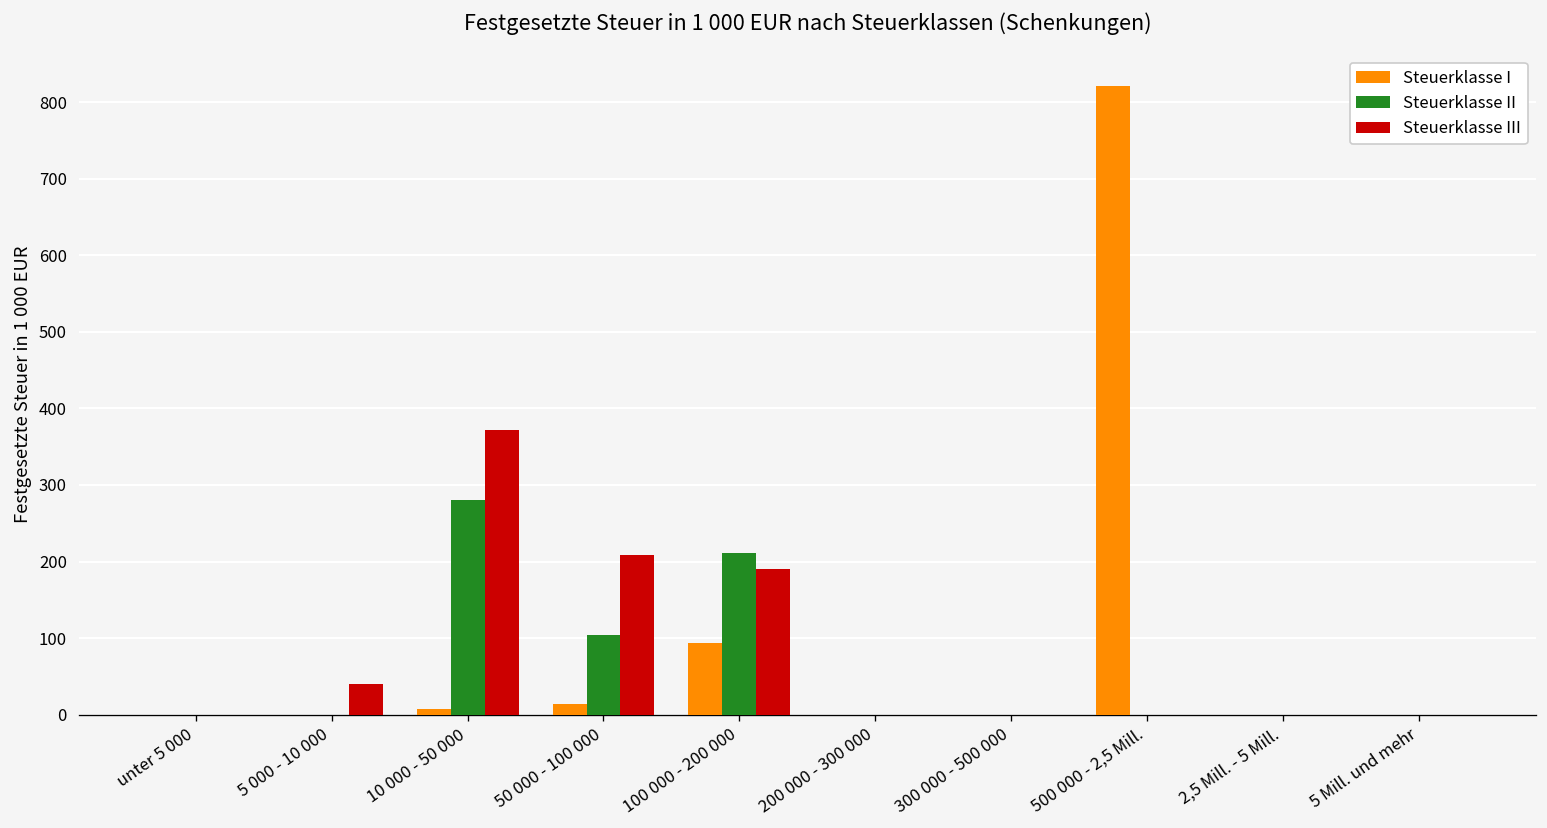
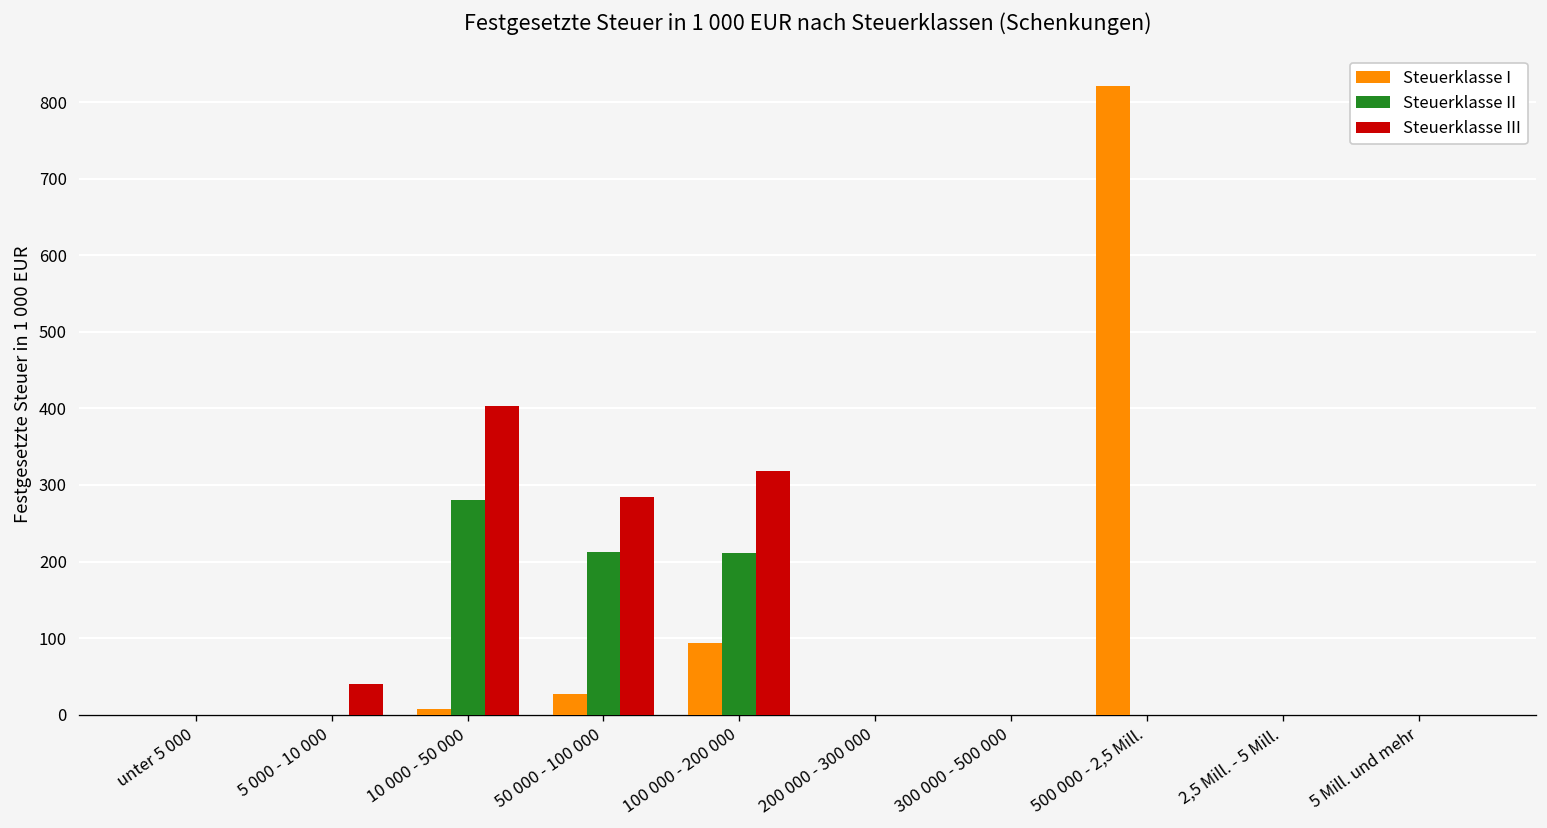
  {
    "Steuerklasse I": {
      "unter 5 000": 0,
      "5 000 - 10 000": 0,
      "10 000 - 50 000": 10,
-     "50 000 - 100 000": 10,
+     "50 000 - 100 000": 30,
      "100 000 - 200 000": 90,
      "200 000 - 300 000": 0,
      "300 000 - 500 000": 0,
      "500 000 - 2,5 Mill.": 820,
      "2,5 Mill. - 5 Mill.": 0,
      "5 Mill. und mehr": 0
    },
    "Steuerklasse II": {
      "unter 5 000": 0,
      "5 000 - 10 000": 0,
      "10 000 - 50 000": 280,
-     "50 000 - 100 000": 100,
+     "50 000 - 100 000": 210,
      "100 000 - 200 000": 210,
      "200 000 - 300 000": 0,
      "300 000 - 500 000": 0,
      "500 000 - 2,5 Mill.": 0,
      "2,5 Mill. - 5 Mill.": 0,
      "5 Mill. und mehr": 0
    },
    "Steuerklasse III": {
      "unter 5 000": 0,
      "5 000 - 10 000": 40,
-     "10 000 - 50 000": 370,
-     "50 000 - 100 000": 210,
-     "100 000 - 200 000": 190,
+     "10 000 - 50 000": 400,
+     "50 000 - 100 000": 280,
+     "100 000 - 200 000": 320,
      "200 000 - 300 000": 0,
      "300 000 - 500 000": 0,
      "500 000 - 2,5 Mill.": 0,
      "2,5 Mill. - 5 Mill.": 0,
      "5 Mill. und mehr": 0
    }
  }
